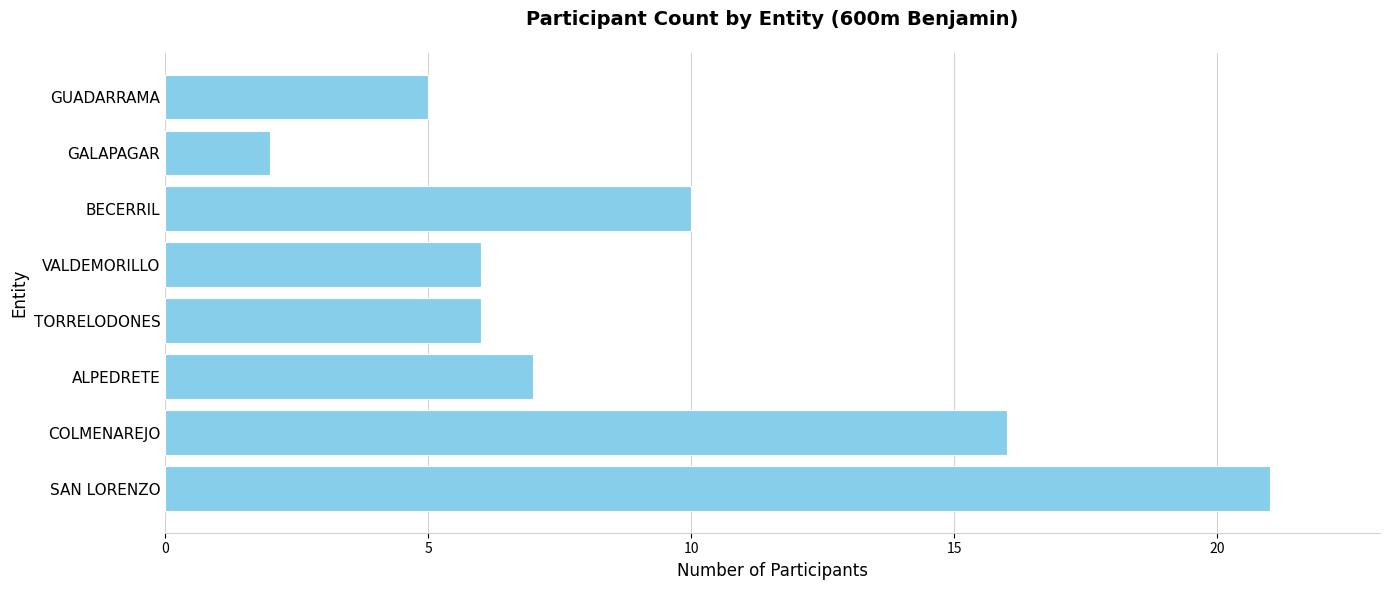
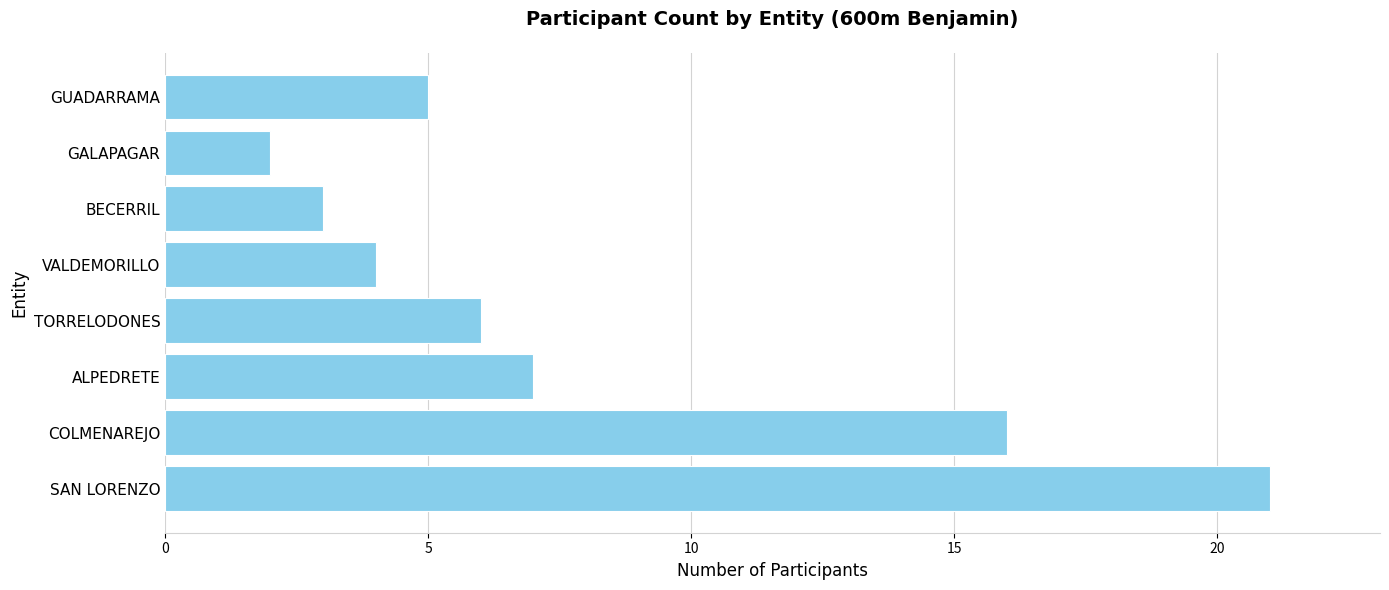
  {
    "GUADARRAMA": 5,
    "GALAPAGAR": 2,
-   "BECERRIL": 10,
-   "VALDEMORILLO": 6,
+   "BECERRIL": 3,
+   "VALDEMORILLO": 4,
    "TORRELODONES": 6,
    "ALPEDRETE": 7,
    "COLMENAREJO": 16,
    "SAN LORENZO": 21
  }
